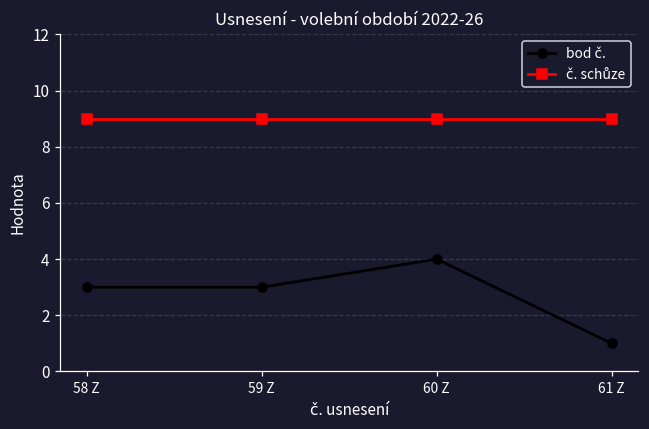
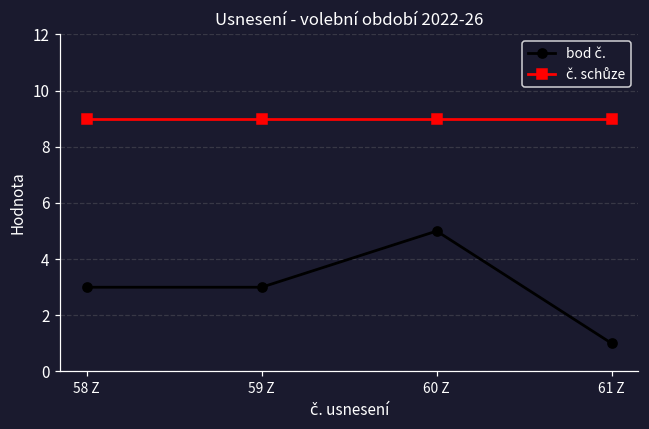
  {
    "bod č.": {
      "58 Z": 3,
      "59 Z": 3,
-     "60 Z": 4,
+     "60 Z": 5,
      "61 Z": 1
    },
    "č. schůze": {
      "58 Z": 9,
      "59 Z": 9,
      "60 Z": 9,
      "61 Z": 9
    }
  }
